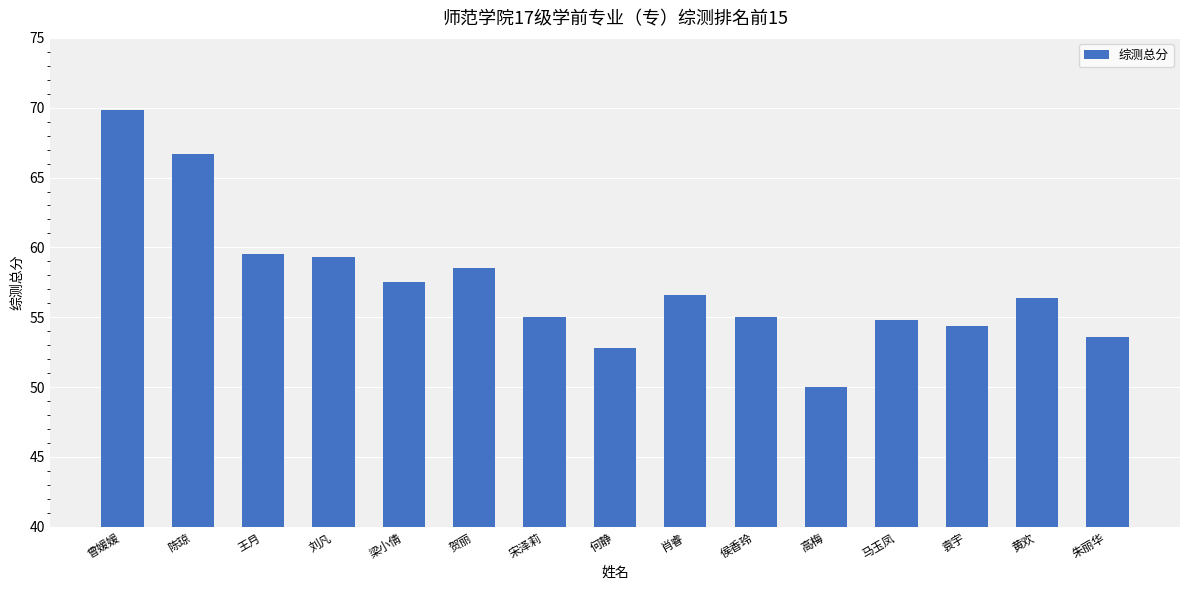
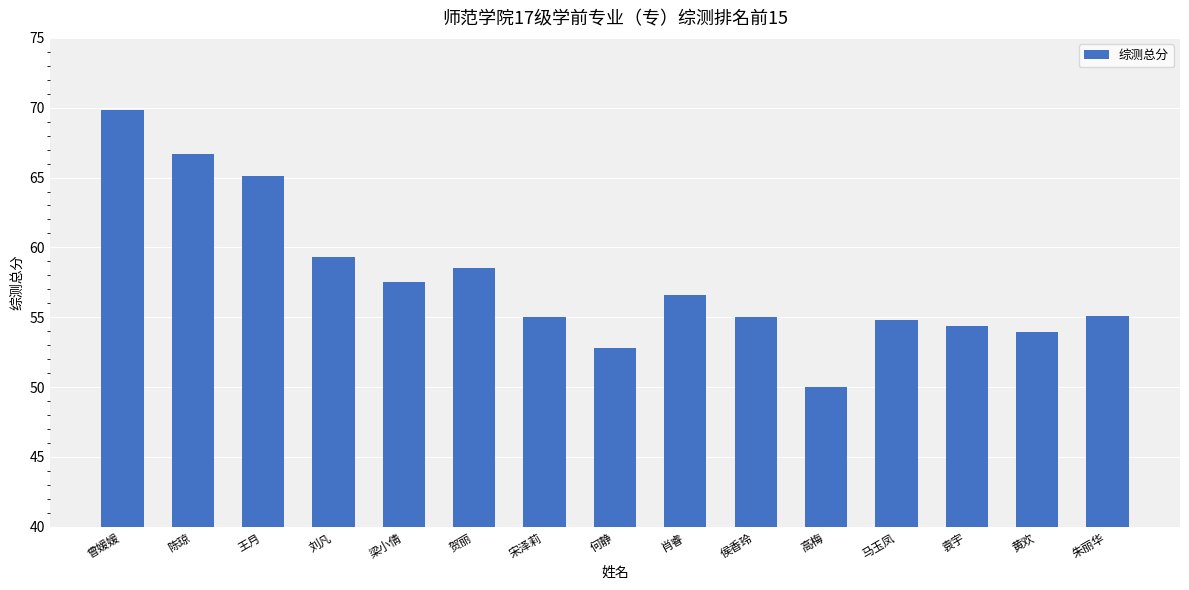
  {
    "曾媛媛": 69.8,
    "陈琼": 66.7,
-   "王月": 59.5,
+   "王月": 65.1,
    "刘凡": 59.3,
    "梁小倩": 57.5,
    "贺丽": 58.5,
    "宋泽莉": 55.0,
    "何静": 52.8,
    "肖睿": 56.6,
    "侯香玲": 55.0,
    "高梅": 50.0,
    "马玉凤": 54.8,
    "袁宇": 54.4,
-   "黄欢": 56.4,
-   "朱丽华": 53.6
+   "黄欢": 53.9,
+   "朱丽华": 55.1
  }
